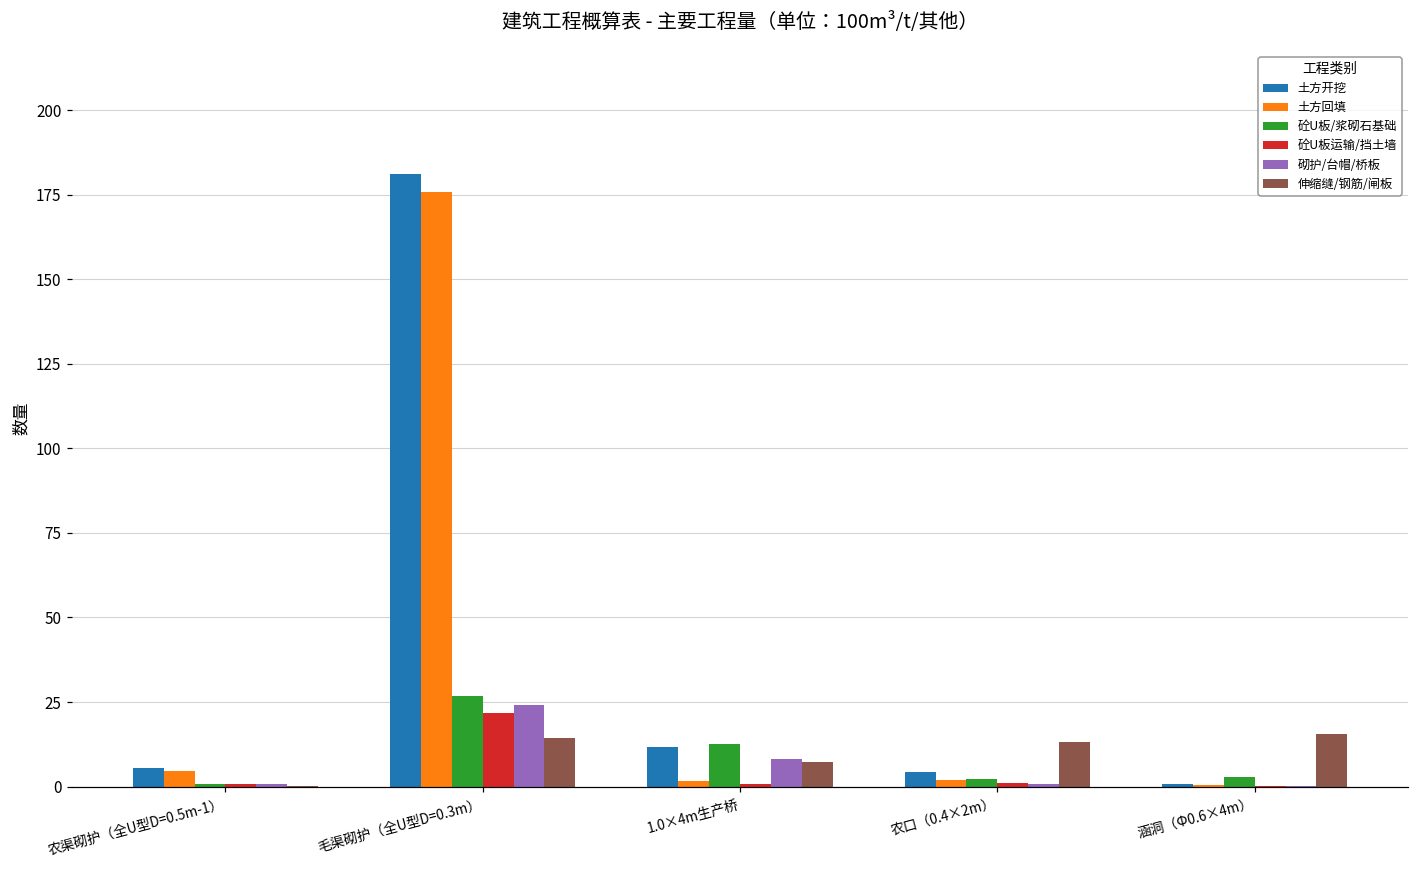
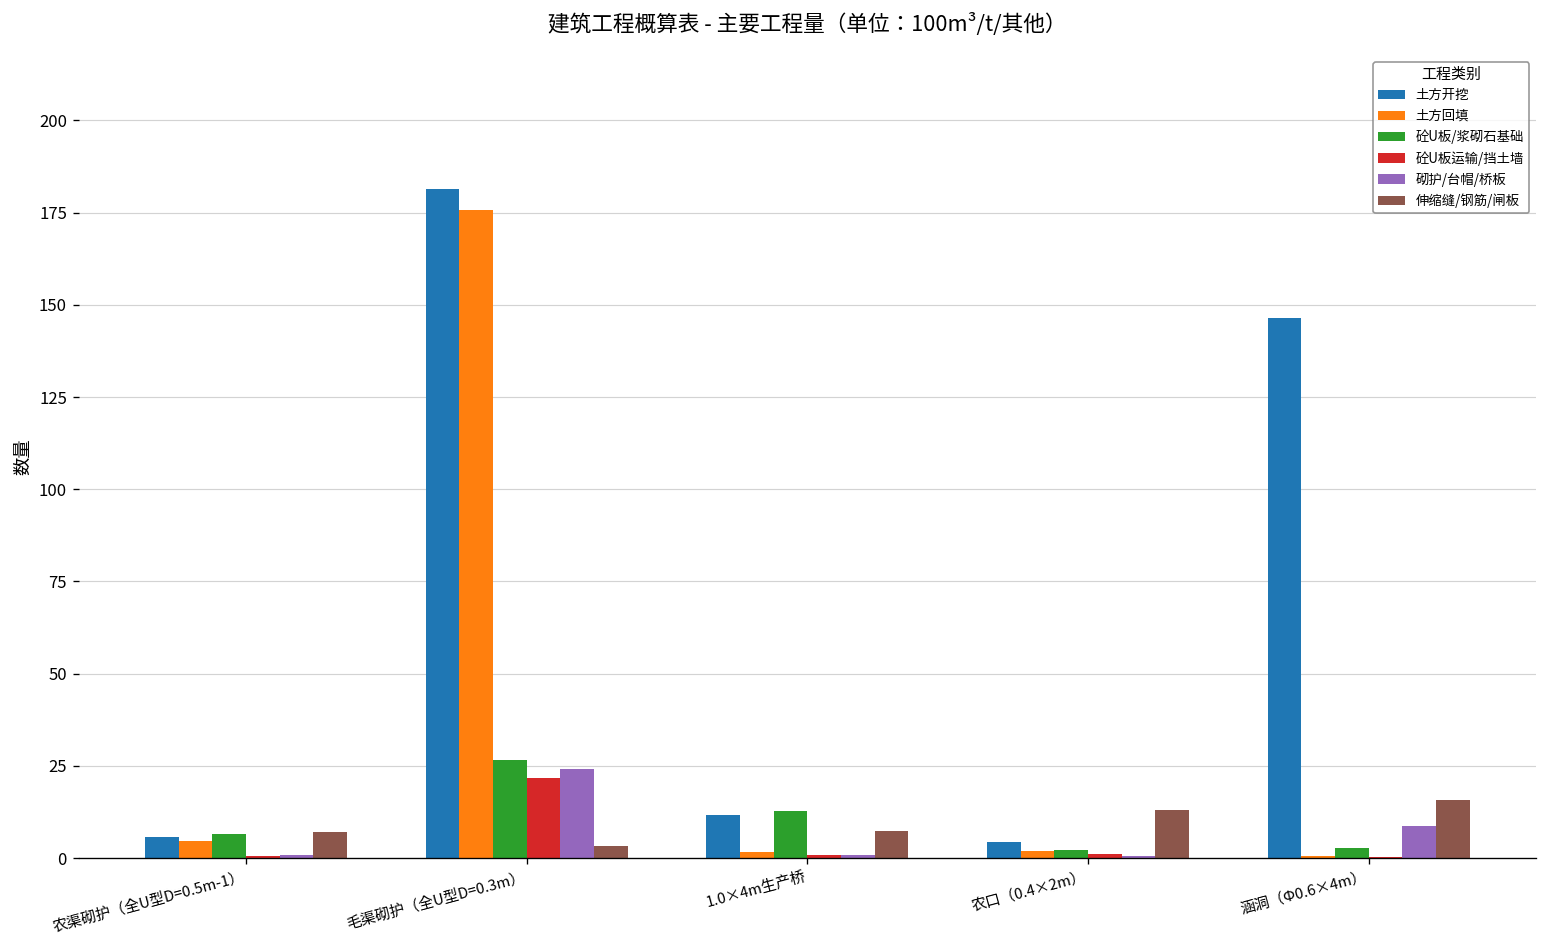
  {
    "土方开挖": {
      "农渠砌护（全U型D=0.5m-1）": 6,
      "毛渠砌护（全U型D=0.3m）": 181,
      "1.0×4m生产桥": 12,
      "农口（0.4×2m）": 4,
-     "涵洞（Φ0.6×4m）": 1
+     "涵洞（Φ0.6×4m）": 146
    },
    "土方回填": {
      "农渠砌护（全U型D=0.5m-1）": 5,
      "毛渠砌护（全U型D=0.3m）": 176,
      "1.0×4m生产桥": 2,
      "农口（0.4×2m）": 2
    },
    "砼U板/浆砌石基础": {
-     "农渠砌护（全U型D=0.5m-1）": 1,
+     "农渠砌护（全U型D=0.5m-1）": 6,
      "毛渠砌护（全U型D=0.3m）": 27,
      "1.0×4m生产桥": 13,
      "农口（0.4×2m）": 2,
      "涵洞（Φ0.6×4m）": 3
    },
    "砼U板运输/挡土墙": {
      "毛渠砌护（全U型D=0.3m）": 22,
      "农口（0.4×2m）": 1
    },
    "砌护/台帽/桥板": {
      "毛渠砌护（全U型D=0.3m）": 24,
-     "1.0×4m生产桥": 8,
-     "涵洞（Φ0.6×4m）": 0
+     "1.0×4m生产桥": 1,
+     "涵洞（Φ0.6×4m）": 9
    },
    "伸缩缝/钢筋/闸板": {
-     "农渠砌护（全U型D=0.5m-1）": 0,
-     "毛渠砌护（全U型D=0.3m）": 14,
+     "农渠砌护（全U型D=0.5m-1）": 7,
+     "毛渠砌护（全U型D=0.3m）": 3,
      "1.0×4m生产桥": 7,
      "农口（0.4×2m）": 13,
      "涵洞（Φ0.6×4m）": 16
    }
  }
